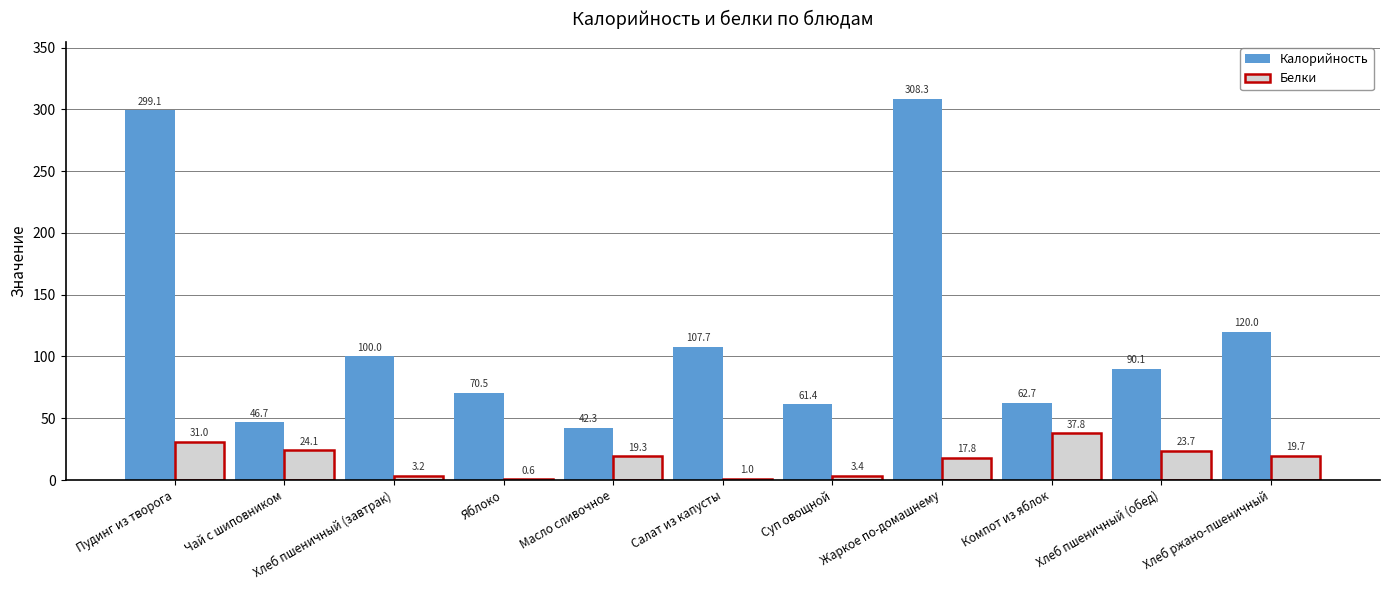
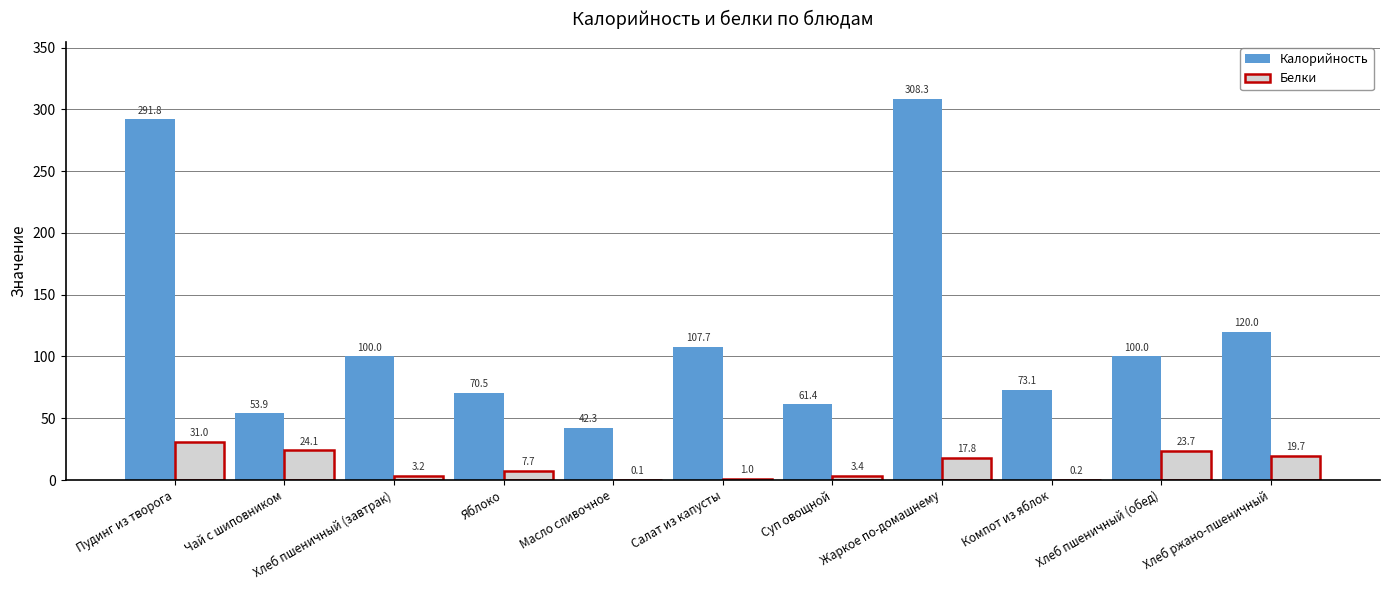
  {
    "Калорийность": {
-     "Пудинг из творога": 299.1,
-     "Чай с шиповником": 46.7,
+     "Пудинг из творога": 291.8,
+     "Чай с шиповником": 53.9,
      "Хлеб пшеничный (завтрак)": 100.0,
      "Яблоко": 70.5,
      "Масло сливочное": 42.3,
      "Салат из капусты": 107.7,
      "Суп овощной": 61.4,
      "Жаркое по-домашнему": 308.3,
-     "Компот из яблок": 62.7,
-     "Хлеб пшеничный (обед)": 90.1,
+     "Компот из яблок": 73.1,
+     "Хлеб пшеничный (обед)": 100.0,
      "Хлеб ржано-пшеничный": 120.0
    },
    "Белки": {
      "Пудинг из творога": 31.0,
      "Чай с шиповником": 24.1,
      "Хлеб пшеничный (завтрак)": 3.2,
-     "Яблоко": 0.6,
-     "Масло сливочное": 19.3,
+     "Яблоко": 7.7,
+     "Масло сливочное": 0.1,
      "Салат из капусты": 1.0,
      "Суп овощной": 3.4,
      "Жаркое по-домашнему": 17.8,
-     "Компот из яблок": 37.8,
+     "Компот из яблок": 0.2,
      "Хлеб пшеничный (обед)": 23.7,
      "Хлеб ржано-пшеничный": 19.7
    }
  }
